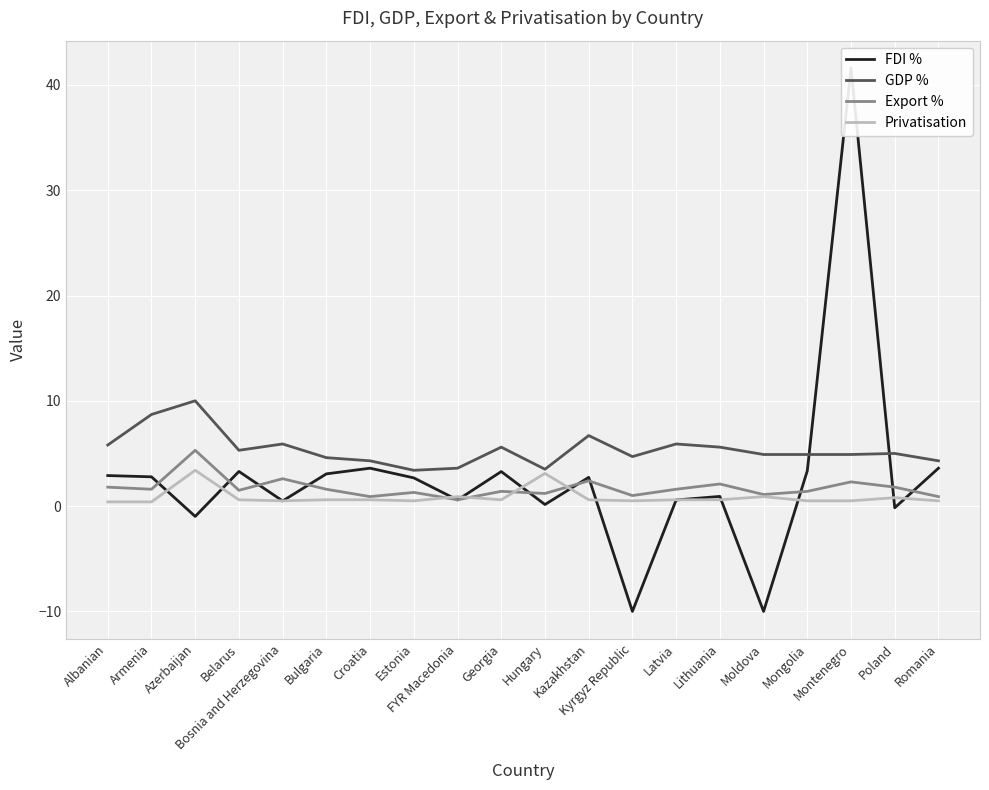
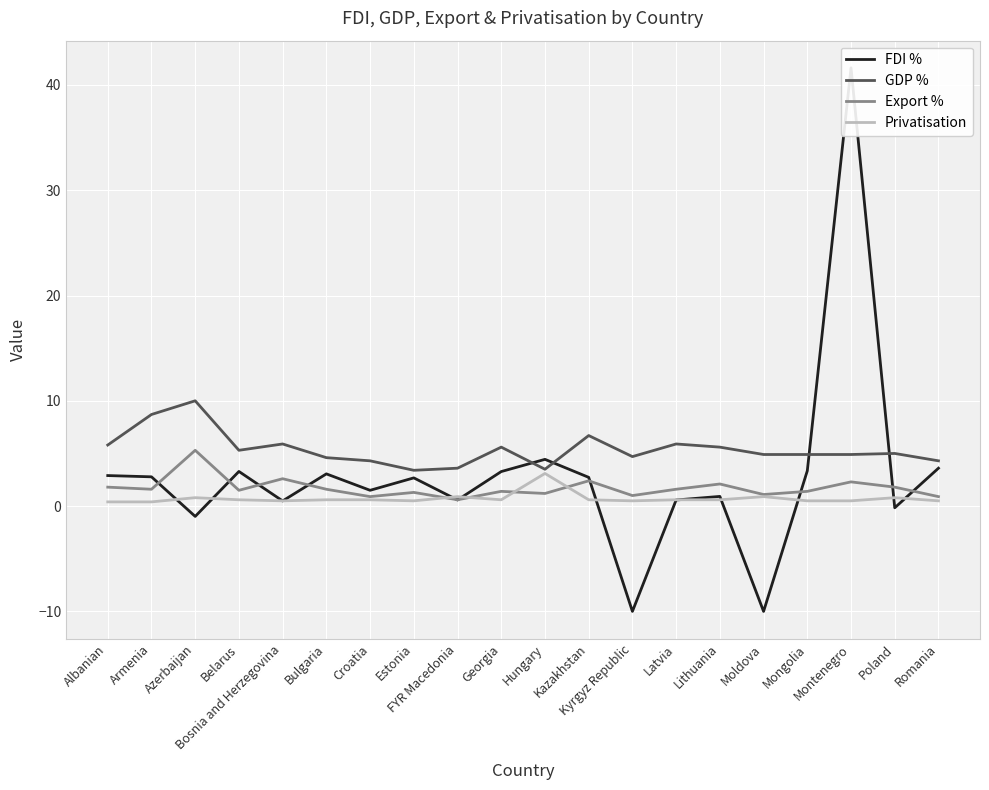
  {
    "FDI %": {
      "Albanian": 2.9,
      "Armenia": 2.8,
      "Azerbaijan": -1.0,
      "Belarus": 3.3,
      "Bulgaria": 3.1,
-     "Croatia": 3.6,
+     "Croatia": 1.5,
      "Estonia": 2.7,
      "Georgia": 3.3,
-     "Hungary": 0.2,
+     "Hungary": 4.4,
      "Kazakhstan": 2.7,
      "Kyrgyz Republic": -10.0,
      "Lithuania": 0.9,
      "Moldova": -10.0,
      "Mongolia": 3.4,
      "Poland": -0.2,
      "Romania": 3.6
    },
    "GDP %": {
      "Albanian": 5.8,
      "Armenia": 8.7,
      "Azerbaijan": 10.0,
      "Belarus": 5.3,
      "Bosnia and Herzegovina": 5.9,
      "Bulgaria": 4.6,
      "Croatia": 4.3,
      "Estonia": 3.4,
      "FYR Macedonia": 3.6,
      "Georgia": 5.6,
      "Hungary": 3.5,
      "Kazakhstan": 6.7,
      "Kyrgyz Republic": 4.7,
      "Latvia": 5.9,
      "Lithuania": 5.6,
      "Moldova": 4.9,
      "Mongolia": 4.9,
      "Montenegro": 4.9,
      "Poland": 5.0,
      "Romania": 4.3
    },
    "Export %": {
      "Albanian": 1.8,
      "Armenia": 1.6,
      "Azerbaijan": 5.3,
      "Belarus": 1.5,
      "Bosnia and Herzegovina": 2.6,
      "Bulgaria": 1.6,
      "Croatia": 0.9,
      "Estonia": 1.3,
      "Georgia": 1.4,
      "Hungary": 1.2,
      "Kazakhstan": 2.4,
      "Kyrgyz Republic": 1.0,
      "Latvia": 1.6,
      "Lithuania": 2.1,
      "Mongolia": 1.4,
      "Montenegro": 2.3,
      "Poland": 1.8,
      "Romania": 0.9
    },
    "Privatisation": {
      "Albanian": 0.4,
      "Armenia": 0.4,
-     "Azerbaijan": 3.4,
+     "Azerbaijan": 0.8,
      "Belarus": 0.6,
      "Bulgaria": 0.6,
      "Croatia": 0.6,
      "Estonia": 0.5,
      "FYR Macedonia": 0.9,
      "Georgia": 0.6,
      "Hungary": 3.1,
      "Kazakhstan": 0.6,
      "Kyrgyz Republic": 0.5,
      "Lithuania": 0.6,
      "Mongolia": 0.5,
      "Montenegro": 0.5,
      "Poland": 0.8,
      "Romania": 0.5
    }
  }
